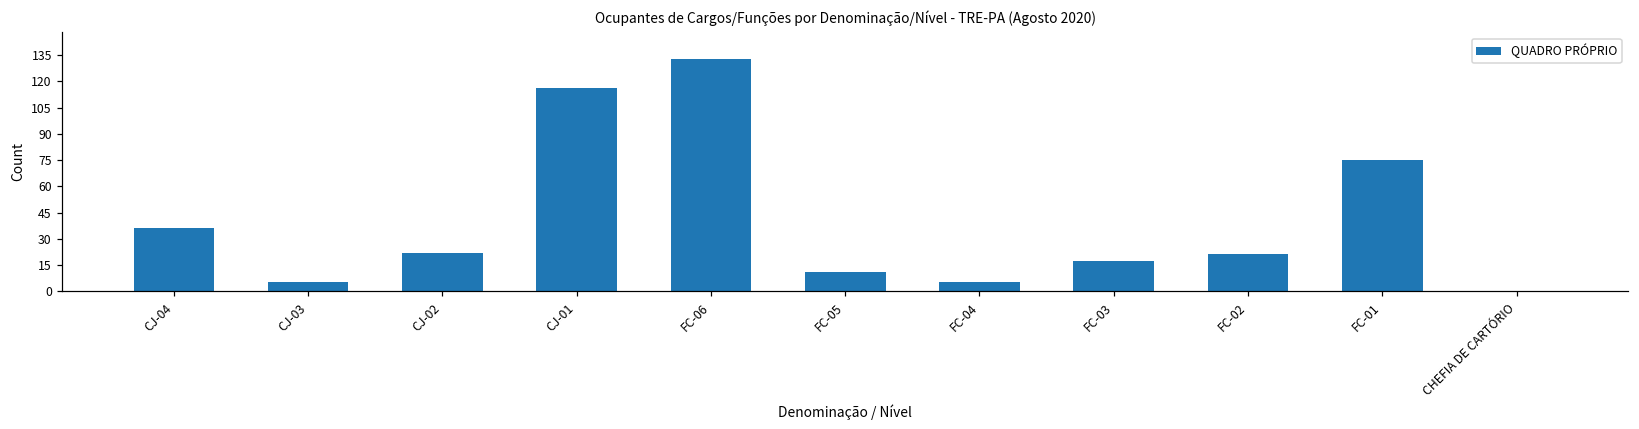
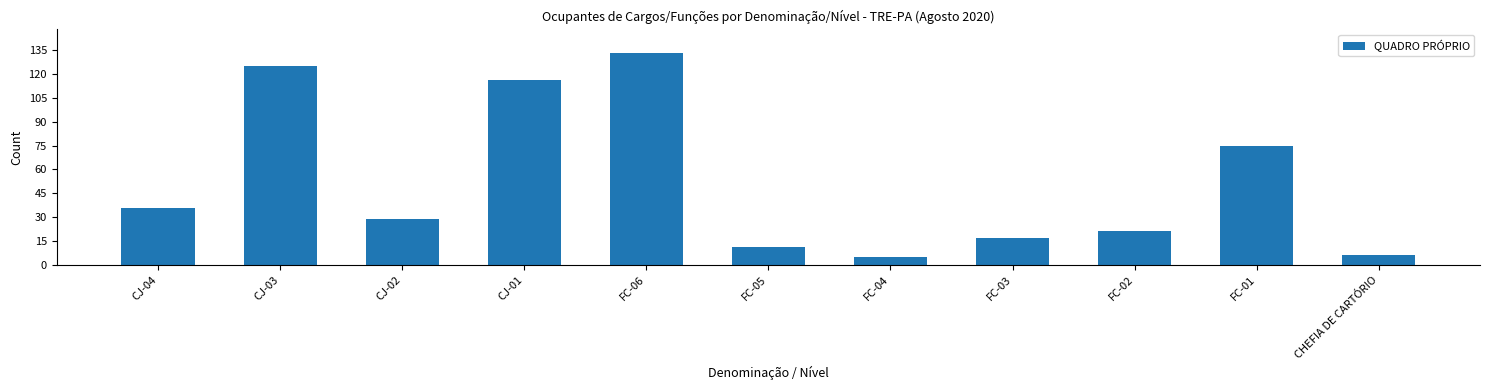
  {
    "CJ-04": 36,
-   "CJ-03": 5,
-   "CJ-02": 22,
+   "CJ-03": 125,
+   "CJ-02": 29,
    "CJ-01": 116,
    "FC-06": 133,
    "FC-05": 11,
    "FC-04": 5,
    "FC-03": 17,
    "FC-02": 21,
    "FC-01": 75,
-   "CHEFIA DE CARTÓRIO": 0
+   "CHEFIA DE CARTÓRIO": 6
  }
